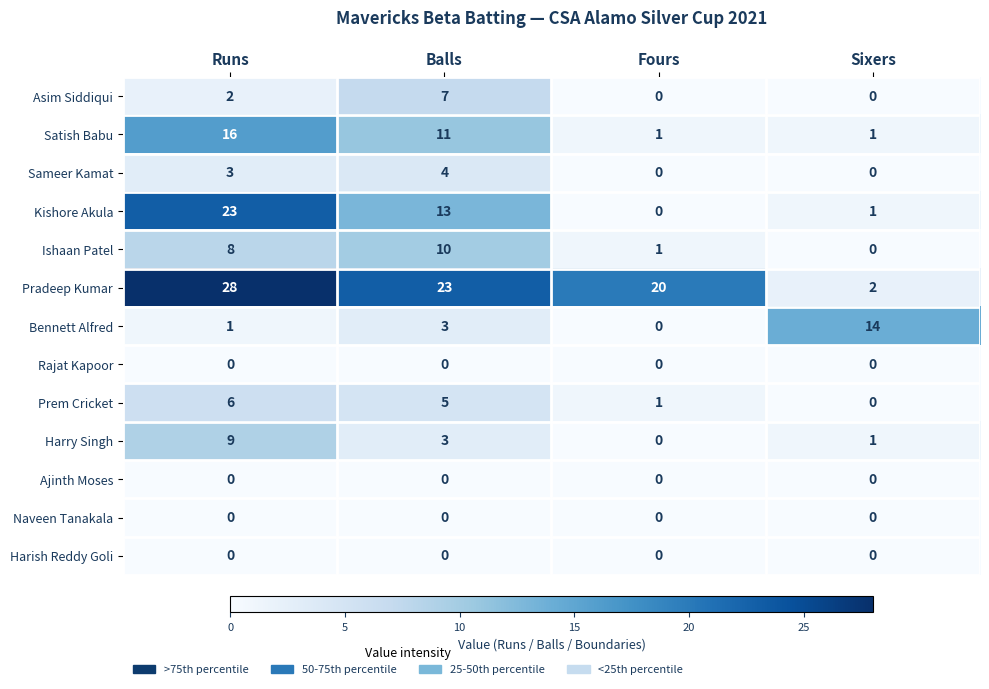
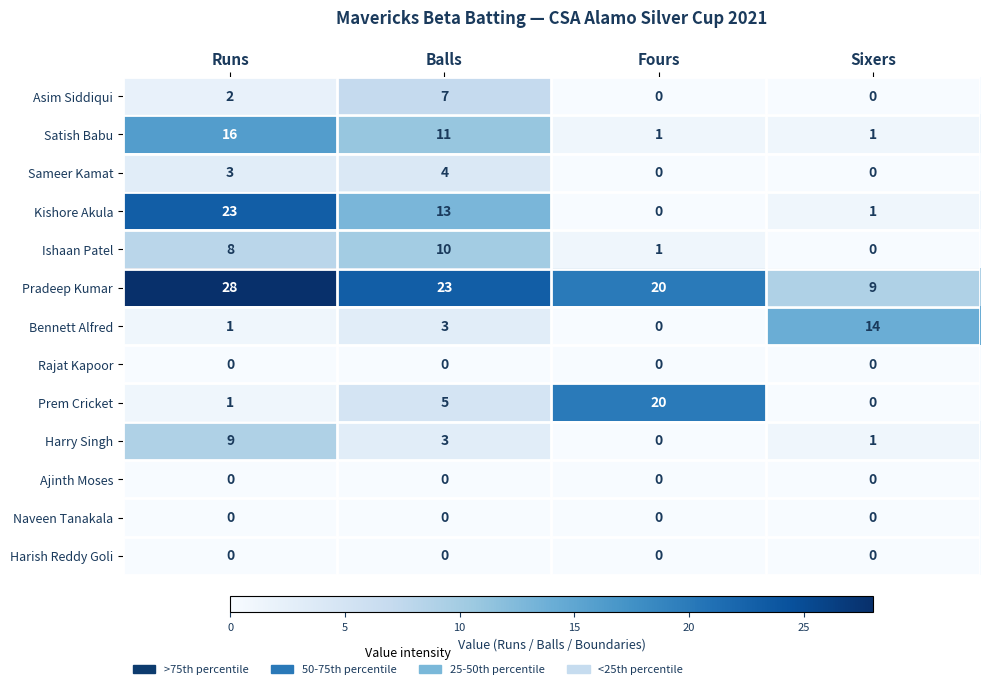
  {
    "Asim Siddiqui": {
      "Runs": 2,
      "Balls": 7,
      "Fours": 0,
      "Sixers": 0
    },
    "Satish Babu": {
      "Runs": 16,
      "Balls": 11,
      "Fours": 1,
      "Sixers": 1
    },
    "Sameer Kamat": {
      "Runs": 3,
      "Balls": 4,
      "Fours": 0,
      "Sixers": 0
    },
    "Kishore Akula": {
      "Runs": 23,
      "Balls": 13,
      "Fours": 0,
      "Sixers": 1
    },
    "Ishaan Patel": {
      "Runs": 8,
      "Balls": 10,
      "Fours": 1,
      "Sixers": 0
    },
    "Pradeep Kumar": {
      "Runs": 28,
      "Balls": 23,
      "Fours": 20,
-     "Sixers": 2
+     "Sixers": 9
    },
    "Bennett Alfred": {
      "Runs": 1,
      "Balls": 3,
      "Fours": 0,
      "Sixers": 14
    },
    "Rajat Kapoor": {
      "Runs": 0,
      "Balls": 0,
      "Fours": 0,
      "Sixers": 0
    },
    "Prem Cricket": {
-     "Runs": 6,
+     "Runs": 1,
      "Balls": 5,
-     "Fours": 1,
+     "Fours": 20,
      "Sixers": 0
    },
    "Harry Singh": {
      "Runs": 9,
      "Balls": 3,
      "Fours": 0,
      "Sixers": 1
    },
    "Ajinth Moses": {
      "Runs": 0,
      "Balls": 0,
      "Fours": 0,
      "Sixers": 0
    },
    "Naveen Tanakala": {
      "Runs": 0,
      "Balls": 0,
      "Fours": 0,
      "Sixers": 0
    },
    "Harish Reddy Goli": {
      "Runs": 0,
      "Balls": 0,
      "Fours": 0,
      "Sixers": 0
    }
  }
